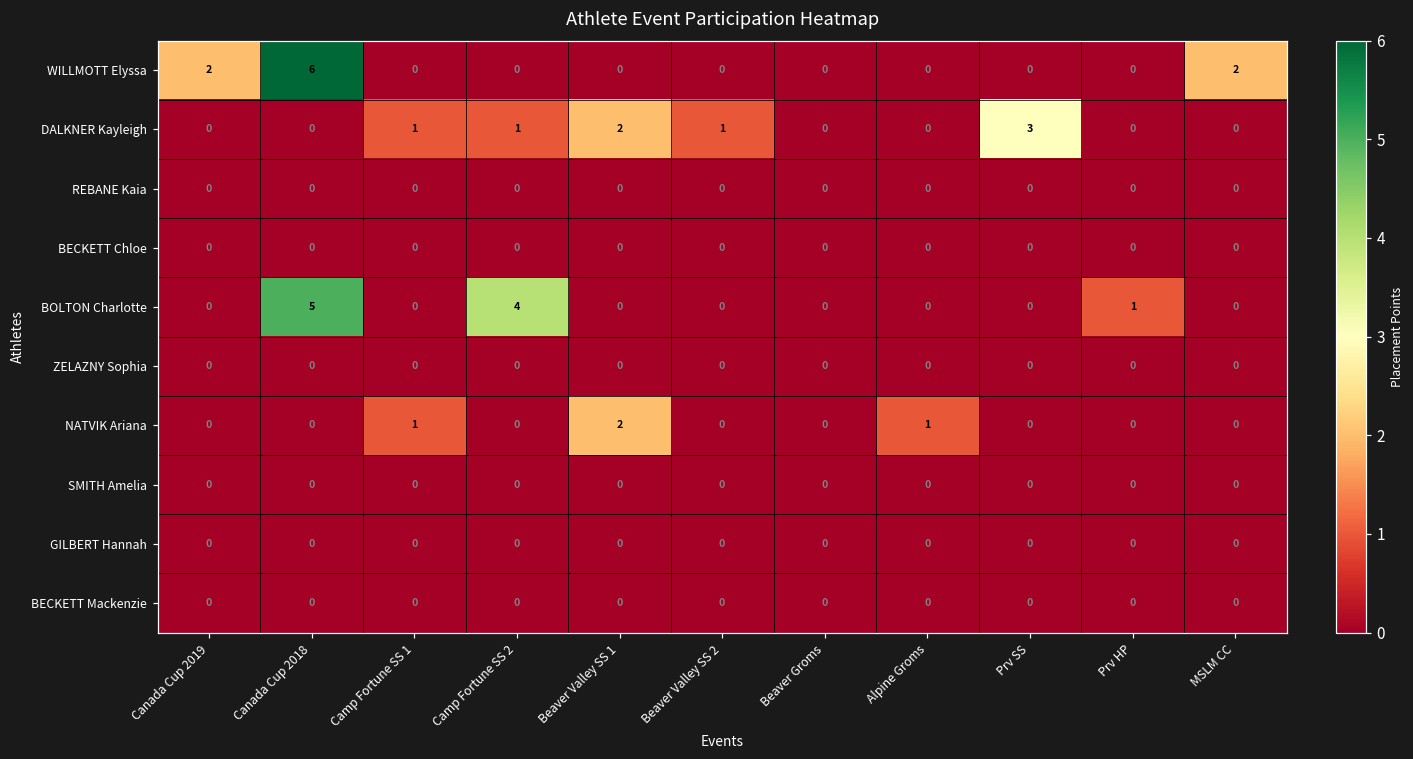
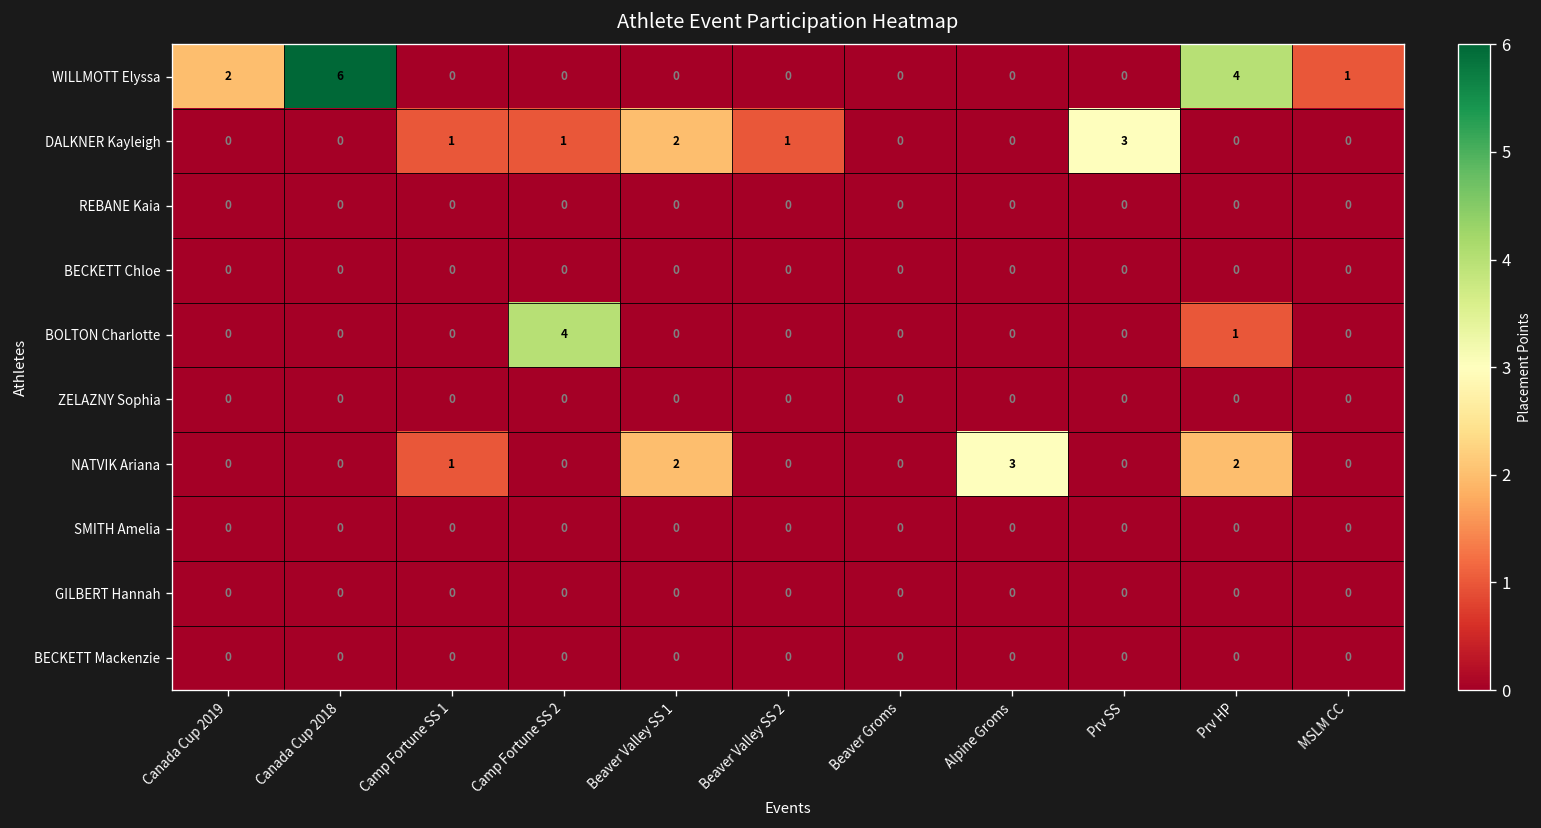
  {
    "WILLMOTT Elyssa": {
      "Canada Cup 2019": 2,
      "Canada Cup 2018": 6,
      "Camp Fortune SS 1": 0,
      "Camp Fortune SS 2": 0,
      "Beaver Valley SS 1": 0,
      "Beaver Valley SS 2": 0,
      "Beaver Groms": 0,
      "Alpine Groms": 0,
      "Prv SS": 0,
-     "Prv HP": 0,
-     "MSLM CC": 2
+     "Prv HP": 4,
+     "MSLM CC": 1
    },
    "DALKNER Kayleigh": {
      "Canada Cup 2019": 0,
      "Canada Cup 2018": 0,
      "Camp Fortune SS 1": 1,
      "Camp Fortune SS 2": 1,
      "Beaver Valley SS 1": 2,
      "Beaver Valley SS 2": 1,
      "Beaver Groms": 0,
      "Alpine Groms": 0,
      "Prv SS": 3,
      "Prv HP": 0,
      "MSLM CC": 0
    },
    "REBANE Kaia": {
      "Canada Cup 2019": 0,
      "Canada Cup 2018": 0,
      "Camp Fortune SS 1": 0,
      "Camp Fortune SS 2": 0,
      "Beaver Valley SS 1": 0,
      "Beaver Valley SS 2": 0,
      "Beaver Groms": 0,
      "Alpine Groms": 0,
      "Prv SS": 0,
      "Prv HP": 0,
      "MSLM CC": 0
    },
    "BECKETT Chloe": {
      "Canada Cup 2019": 0,
      "Canada Cup 2018": 0,
      "Camp Fortune SS 1": 0,
      "Camp Fortune SS 2": 0,
      "Beaver Valley SS 1": 0,
      "Beaver Valley SS 2": 0,
      "Beaver Groms": 0,
      "Alpine Groms": 0,
      "Prv SS": 0,
      "Prv HP": 0,
      "MSLM CC": 0
    },
    "BOLTON Charlotte": {
      "Canada Cup 2019": 0,
-     "Canada Cup 2018": 5,
+     "Canada Cup 2018": 0,
      "Camp Fortune SS 1": 0,
      "Camp Fortune SS 2": 4,
      "Beaver Valley SS 1": 0,
      "Beaver Valley SS 2": 0,
      "Beaver Groms": 0,
      "Alpine Groms": 0,
      "Prv SS": 0,
      "Prv HP": 1,
      "MSLM CC": 0
    },
    "ZELAZNY Sophia": {
      "Canada Cup 2019": 0,
      "Canada Cup 2018": 0,
      "Camp Fortune SS 1": 0,
      "Camp Fortune SS 2": 0,
      "Beaver Valley SS 1": 0,
      "Beaver Valley SS 2": 0,
      "Beaver Groms": 0,
      "Alpine Groms": 0,
      "Prv SS": 0,
      "Prv HP": 0,
      "MSLM CC": 0
    },
    "NATVIK Ariana": {
      "Canada Cup 2019": 0,
      "Canada Cup 2018": 0,
      "Camp Fortune SS 1": 1,
      "Camp Fortune SS 2": 0,
      "Beaver Valley SS 1": 2,
      "Beaver Valley SS 2": 0,
      "Beaver Groms": 0,
-     "Alpine Groms": 1,
+     "Alpine Groms": 3,
      "Prv SS": 0,
-     "Prv HP": 0,
+     "Prv HP": 2,
      "MSLM CC": 0
    },
    "SMITH Amelia": {
      "Canada Cup 2019": 0,
      "Canada Cup 2018": 0,
      "Camp Fortune SS 1": 0,
      "Camp Fortune SS 2": 0,
      "Beaver Valley SS 1": 0,
      "Beaver Valley SS 2": 0,
      "Beaver Groms": 0,
      "Alpine Groms": 0,
      "Prv SS": 0,
      "Prv HP": 0,
      "MSLM CC": 0
    },
    "GILBERT Hannah": {
      "Canada Cup 2019": 0,
      "Canada Cup 2018": 0,
      "Camp Fortune SS 1": 0,
      "Camp Fortune SS 2": 0,
      "Beaver Valley SS 1": 0,
      "Beaver Valley SS 2": 0,
      "Beaver Groms": 0,
      "Alpine Groms": 0,
      "Prv SS": 0,
      "Prv HP": 0,
      "MSLM CC": 0
    },
    "BECKETT Mackenzie": {
      "Canada Cup 2019": 0,
      "Canada Cup 2018": 0,
      "Camp Fortune SS 1": 0,
      "Camp Fortune SS 2": 0,
      "Beaver Valley SS 1": 0,
      "Beaver Valley SS 2": 0,
      "Beaver Groms": 0,
      "Alpine Groms": 0,
      "Prv SS": 0,
      "Prv HP": 0,
      "MSLM CC": 0
    }
  }
